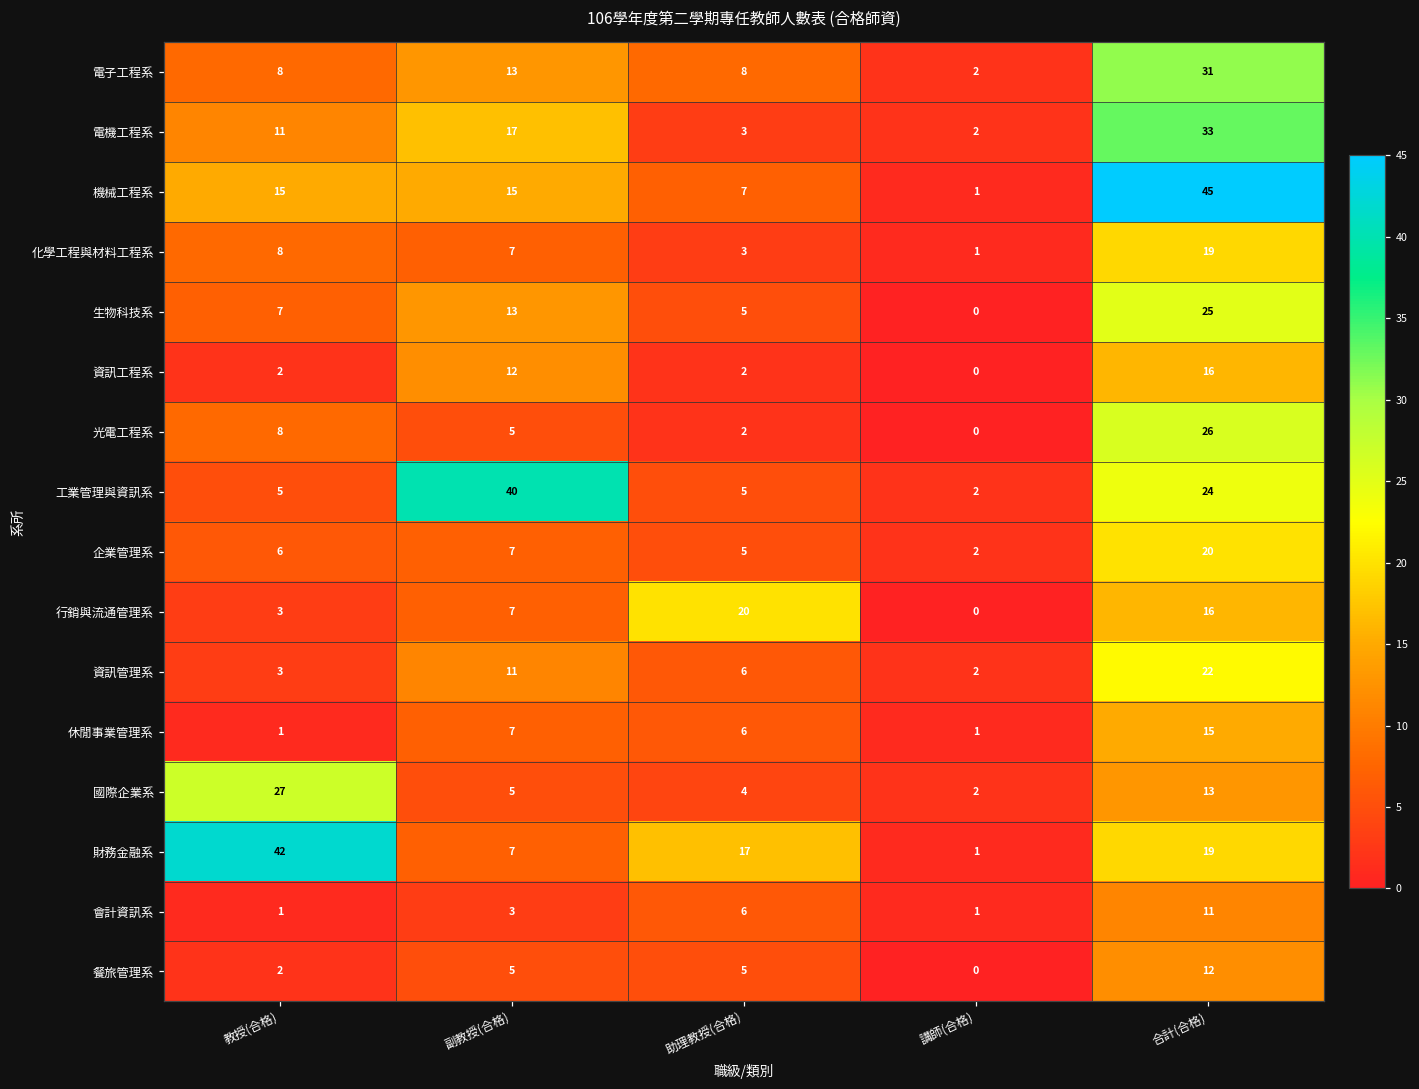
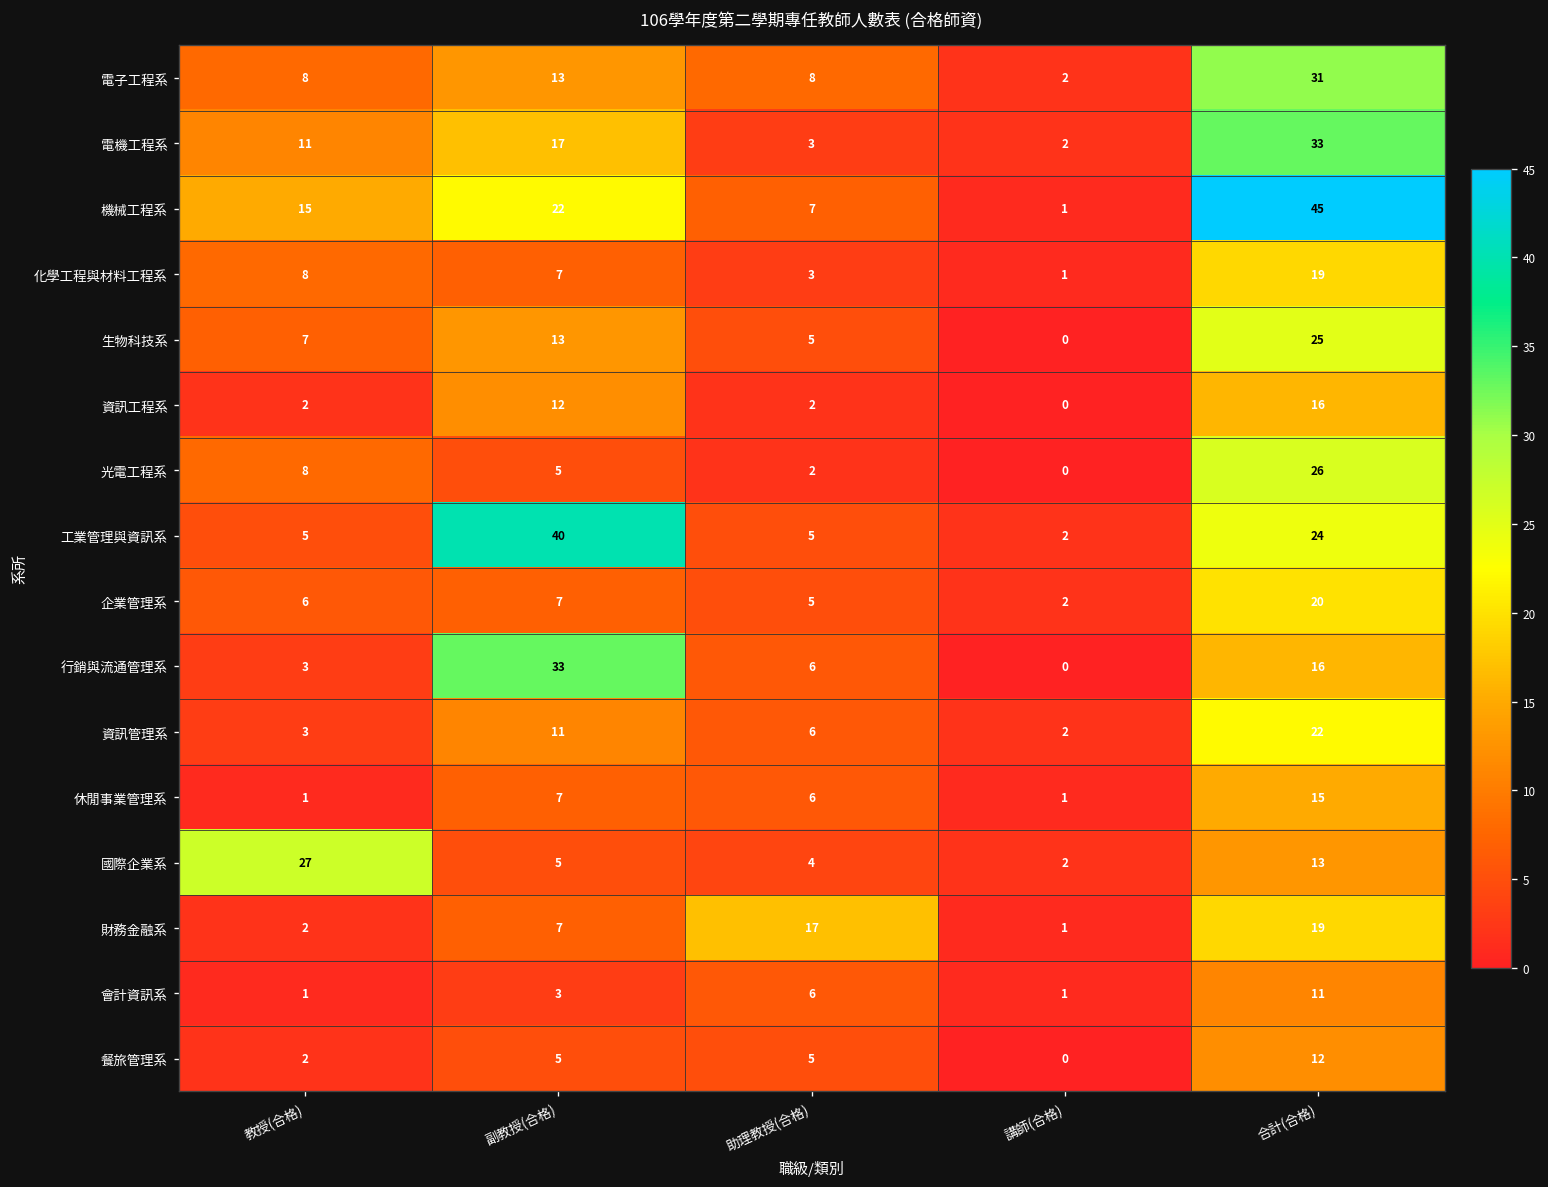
  {
    "電子工程系": {
      "教授(合格)": 8,
      "副教授(合格)": 13,
      "助理教授(合格)": 8,
      "講師(合格)": 2,
      "合計(合格)": 31
    },
    "電機工程系": {
      "教授(合格)": 11,
      "副教授(合格)": 17,
      "助理教授(合格)": 3,
      "講師(合格)": 2,
      "合計(合格)": 33
    },
    "機械工程系": {
      "教授(合格)": 15,
-     "副教授(合格)": 15,
+     "副教授(合格)": 22,
      "助理教授(合格)": 7,
      "講師(合格)": 1,
      "合計(合格)": 45
    },
    "化學工程與材料工程系": {
      "教授(合格)": 8,
      "副教授(合格)": 7,
      "助理教授(合格)": 3,
      "講師(合格)": 1,
      "合計(合格)": 19
    },
    "生物科技系": {
      "教授(合格)": 7,
      "副教授(合格)": 13,
      "助理教授(合格)": 5,
      "講師(合格)": 0,
      "合計(合格)": 25
    },
    "資訊工程系": {
      "教授(合格)": 2,
      "副教授(合格)": 12,
      "助理教授(合格)": 2,
      "講師(合格)": 0,
      "合計(合格)": 16
    },
    "光電工程系": {
      "教授(合格)": 8,
      "副教授(合格)": 5,
      "助理教授(合格)": 2,
      "講師(合格)": 0,
      "合計(合格)": 26
    },
    "工業管理與資訊系": {
      "教授(合格)": 5,
      "副教授(合格)": 40,
      "助理教授(合格)": 5,
      "講師(合格)": 2,
      "合計(合格)": 24
    },
    "企業管理系": {
      "教授(合格)": 6,
      "副教授(合格)": 7,
      "助理教授(合格)": 5,
      "講師(合格)": 2,
      "合計(合格)": 20
    },
    "行銷與流通管理系": {
      "教授(合格)": 3,
-     "副教授(合格)": 7,
-     "助理教授(合格)": 20,
+     "副教授(合格)": 33,
+     "助理教授(合格)": 6,
      "講師(合格)": 0,
      "合計(合格)": 16
    },
    "資訊管理系": {
      "教授(合格)": 3,
      "副教授(合格)": 11,
      "助理教授(合格)": 6,
      "講師(合格)": 2,
      "合計(合格)": 22
    },
    "休閒事業管理系": {
      "教授(合格)": 1,
      "副教授(合格)": 7,
      "助理教授(合格)": 6,
      "講師(合格)": 1,
      "合計(合格)": 15
    },
    "國際企業系": {
      "教授(合格)": 27,
      "副教授(合格)": 5,
      "助理教授(合格)": 4,
      "講師(合格)": 2,
      "合計(合格)": 13
    },
    "財務金融系": {
-     "教授(合格)": 42,
+     "教授(合格)": 2,
      "副教授(合格)": 7,
      "助理教授(合格)": 17,
      "講師(合格)": 1,
      "合計(合格)": 19
    },
    "會計資訊系": {
      "教授(合格)": 1,
      "副教授(合格)": 3,
      "助理教授(合格)": 6,
      "講師(合格)": 1,
      "合計(合格)": 11
    },
    "餐旅管理系": {
      "教授(合格)": 2,
      "副教授(合格)": 5,
      "助理教授(合格)": 5,
      "講師(合格)": 0,
      "合計(合格)": 12
    }
  }
